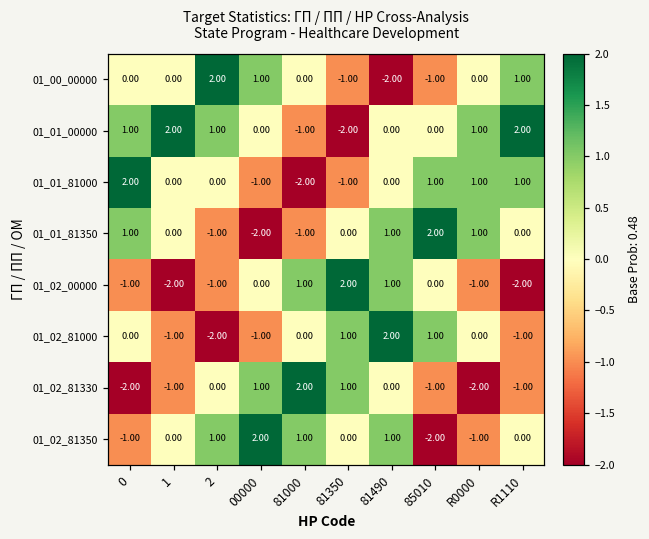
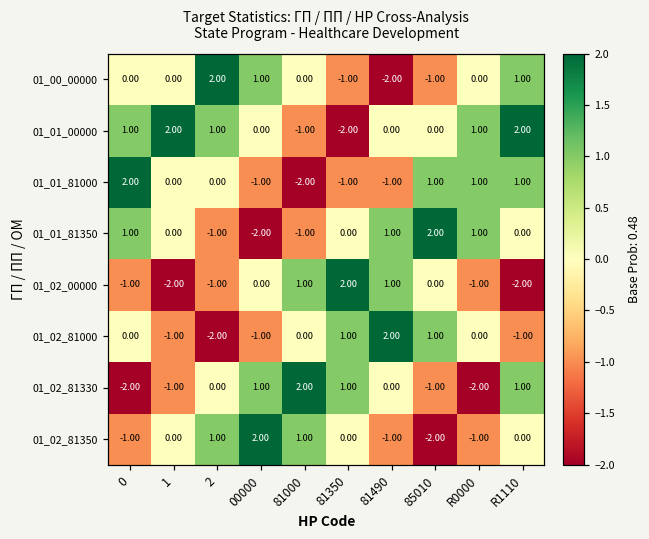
  {
    "01_00_00000": {
      "0": 0.00,
      "1": 0.00,
      "2": 2.00,
      "00000": 1.00,
      "81000": 0.00,
      "81350": -1.00,
      "81490": -2.00,
      "85010": -1.00,
      "R0000": 0.00,
      "R1110": 1.00
    },
    "01_01_00000": {
      "0": 1.00,
      "1": 2.00,
      "2": 1.00,
      "00000": 0.00,
      "81000": -1.00,
      "81350": -2.00,
      "81490": 0.00,
      "85010": 0.00,
      "R0000": 1.00,
      "R1110": 2.00
    },
    "01_01_81000": {
      "0": 2.00,
      "1": 0.00,
      "2": 0.00,
      "00000": -1.00,
      "81000": -2.00,
      "81350": -1.00,
-     "81490": 0.00,
+     "81490": -1.00,
      "85010": 1.00,
      "R0000": 1.00,
      "R1110": 1.00
    },
    "01_01_81350": {
      "0": 1.00,
      "1": 0.00,
      "2": -1.00,
      "00000": -2.00,
      "81000": -1.00,
      "81350": 0.00,
      "81490": 1.00,
      "85010": 2.00,
      "R0000": 1.00,
      "R1110": 0.00
    },
    "01_02_00000": {
      "0": -1.00,
      "1": -2.00,
      "2": -1.00,
      "00000": 0.00,
      "81000": 1.00,
      "81350": 2.00,
      "81490": 1.00,
      "85010": 0.00,
      "R0000": -1.00,
      "R1110": -2.00
    },
    "01_02_81000": {
      "0": 0.00,
      "1": -1.00,
      "2": -2.00,
      "00000": -1.00,
      "81000": 0.00,
      "81350": 1.00,
      "81490": 2.00,
      "85010": 1.00,
      "R0000": 0.00,
      "R1110": -1.00
    },
    "01_02_81330": {
      "0": -2.00,
      "1": -1.00,
      "2": 0.00,
      "00000": 1.00,
      "81000": 2.00,
      "81350": 1.00,
      "81490": 0.00,
      "85010": -1.00,
      "R0000": -2.00,
-     "R1110": -1.00
+     "R1110": 1.00
    },
    "01_02_81350": {
      "0": -1.00,
      "1": 0.00,
      "2": 1.00,
      "00000": 2.00,
      "81000": 1.00,
      "81350": 0.00,
-     "81490": 1.00,
+     "81490": -1.00,
      "85010": -2.00,
      "R0000": -1.00,
      "R1110": 0.00
    }
  }
